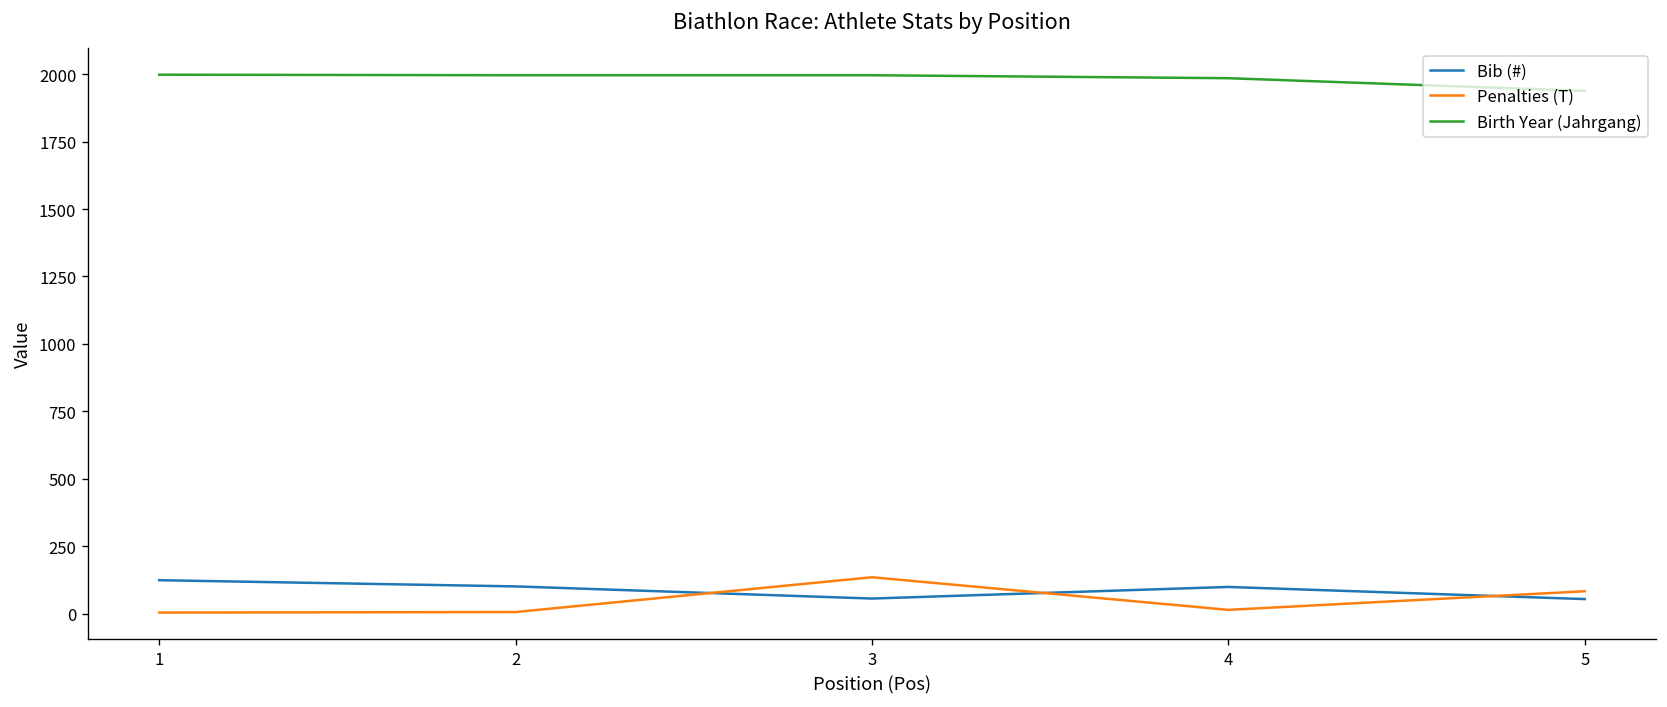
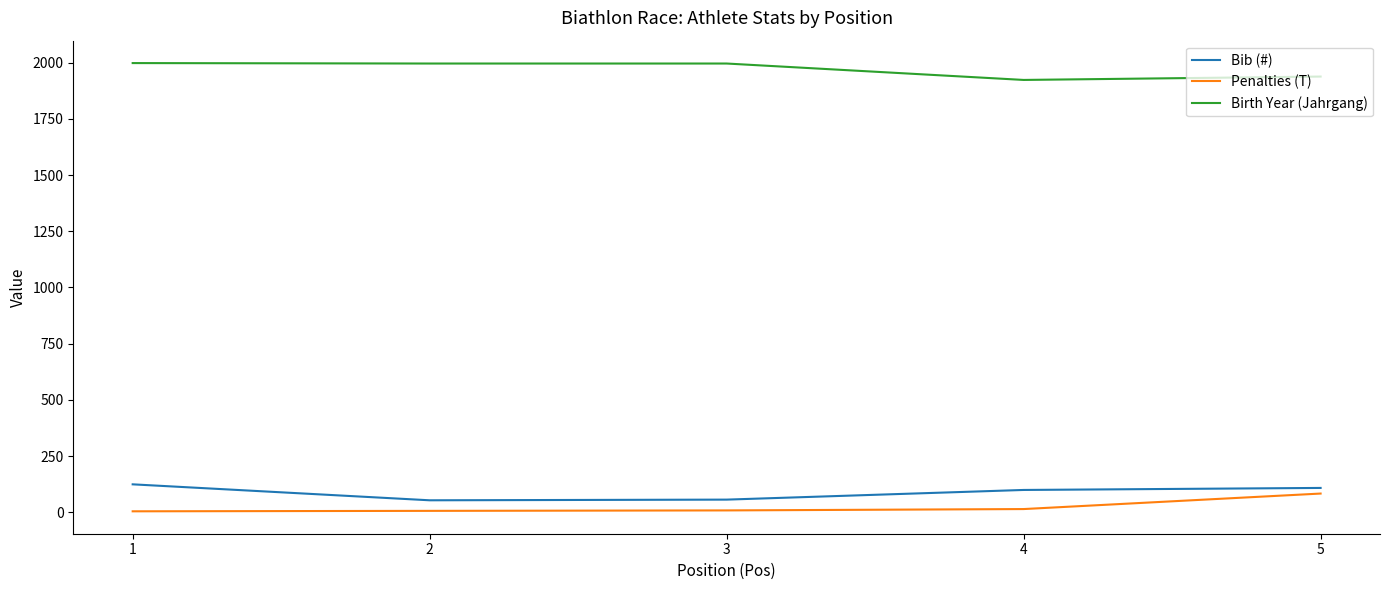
  {
    "Bib (#)": {
      "1": 120,
-     "2": 100,
+     "2": 50,
      "3": 60,
      "4": 100,
-     "5": 50
+     "5": 110
    },
    "Penalties (T)": {
      "1": 0,
      "2": 10,
-     "3": 140,
+     "3": 10,
      "4": 10,
      "5": 80
    },
    "Birth Year (Jahrgang)": {
      "1": 2000,
      "2": 2000,
      "3": 2000,
-     "4": 1990
+     "4": 1920
    }
  }
